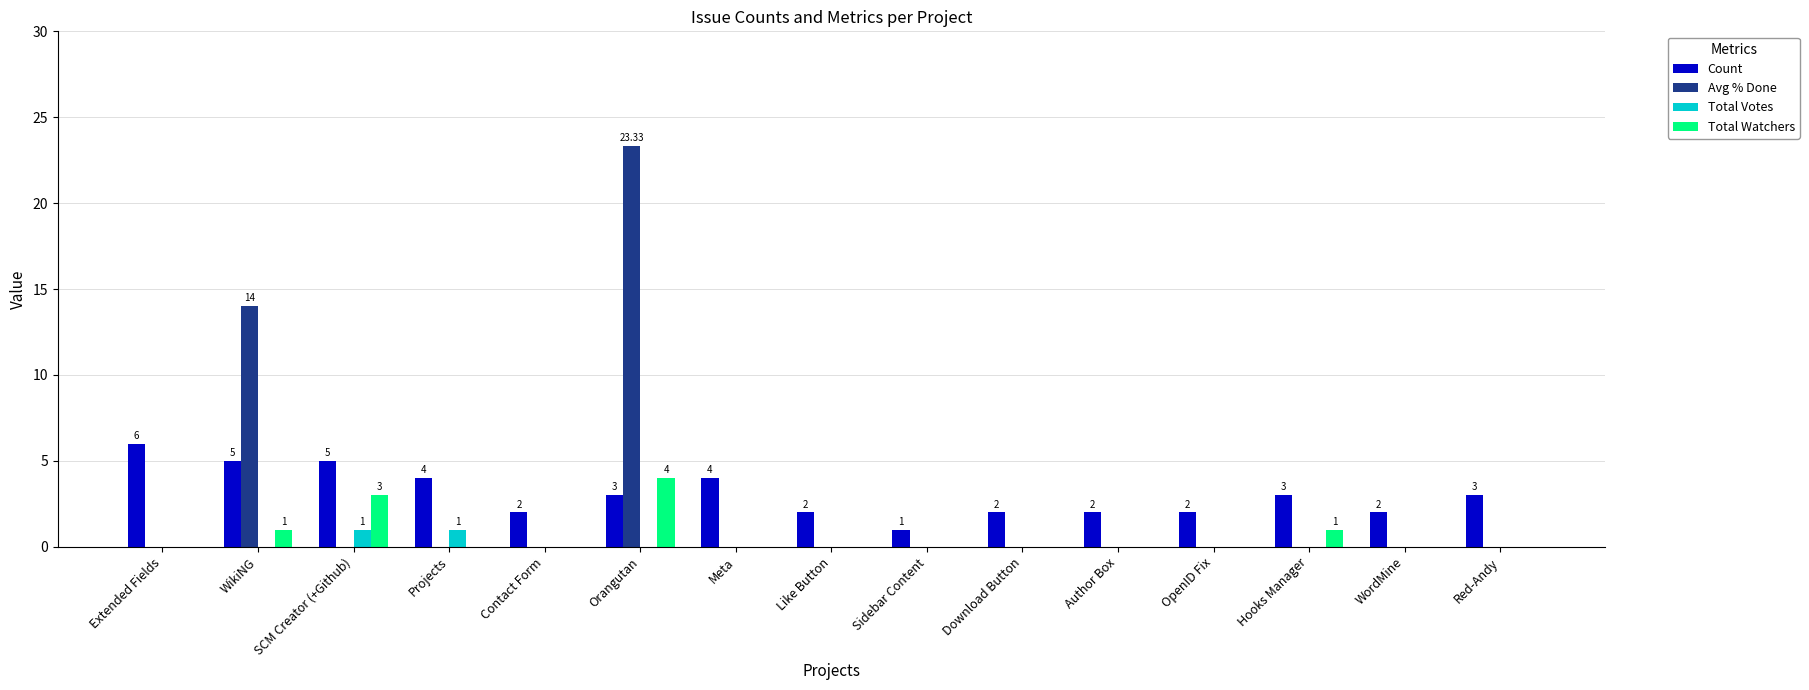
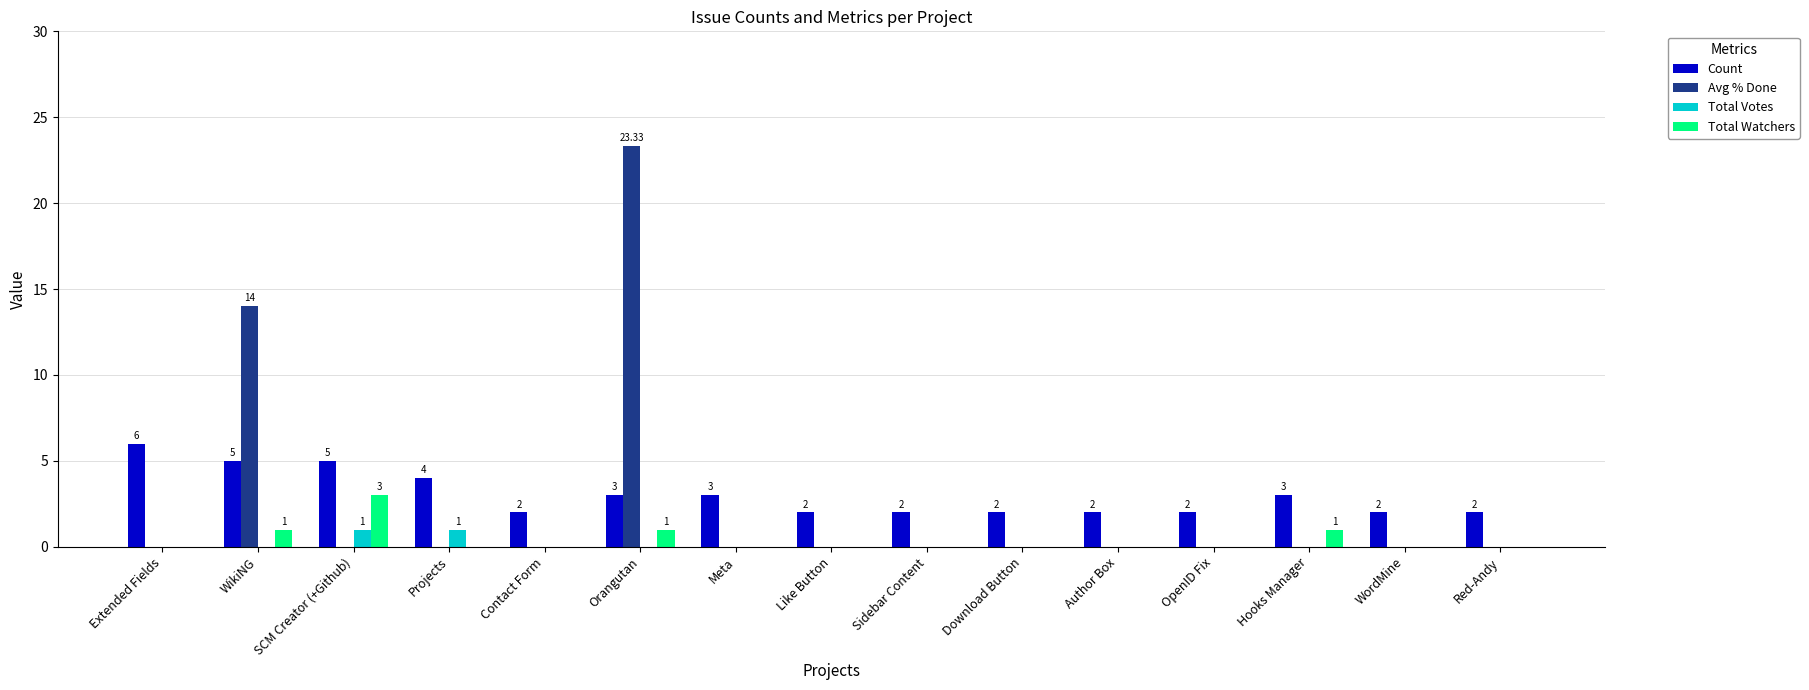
  {
    "Count": {
      "Extended Fields": 6,
      "WikiNG": 5,
      "SCM Creator (+Github)": 5,
      "Projects": 4,
      "Contact Form": 2,
      "Orangutan": 3,
-     "Meta": 4,
+     "Meta": 3,
      "Like Button": 2,
-     "Sidebar Content": 1,
+     "Sidebar Content": 2,
      "Download Button": 2,
      "Author Box": 2,
      "OpenID Fix": 2,
      "Hooks Manager": 3,
      "WordMine": 2,
-     "Red-Andy": 3
+     "Red-Andy": 2
    },
    "Avg % Done": {
      "WikiNG": 14,
      "Orangutan": 23.33
    },
    "Total Votes": {
      "SCM Creator (+Github)": 1,
      "Projects": 1
    },
    "Total Watchers": {
      "WikiNG": 1,
      "SCM Creator (+Github)": 3,
-     "Orangutan": 4,
+     "Orangutan": 1,
      "Hooks Manager": 1
    }
  }
